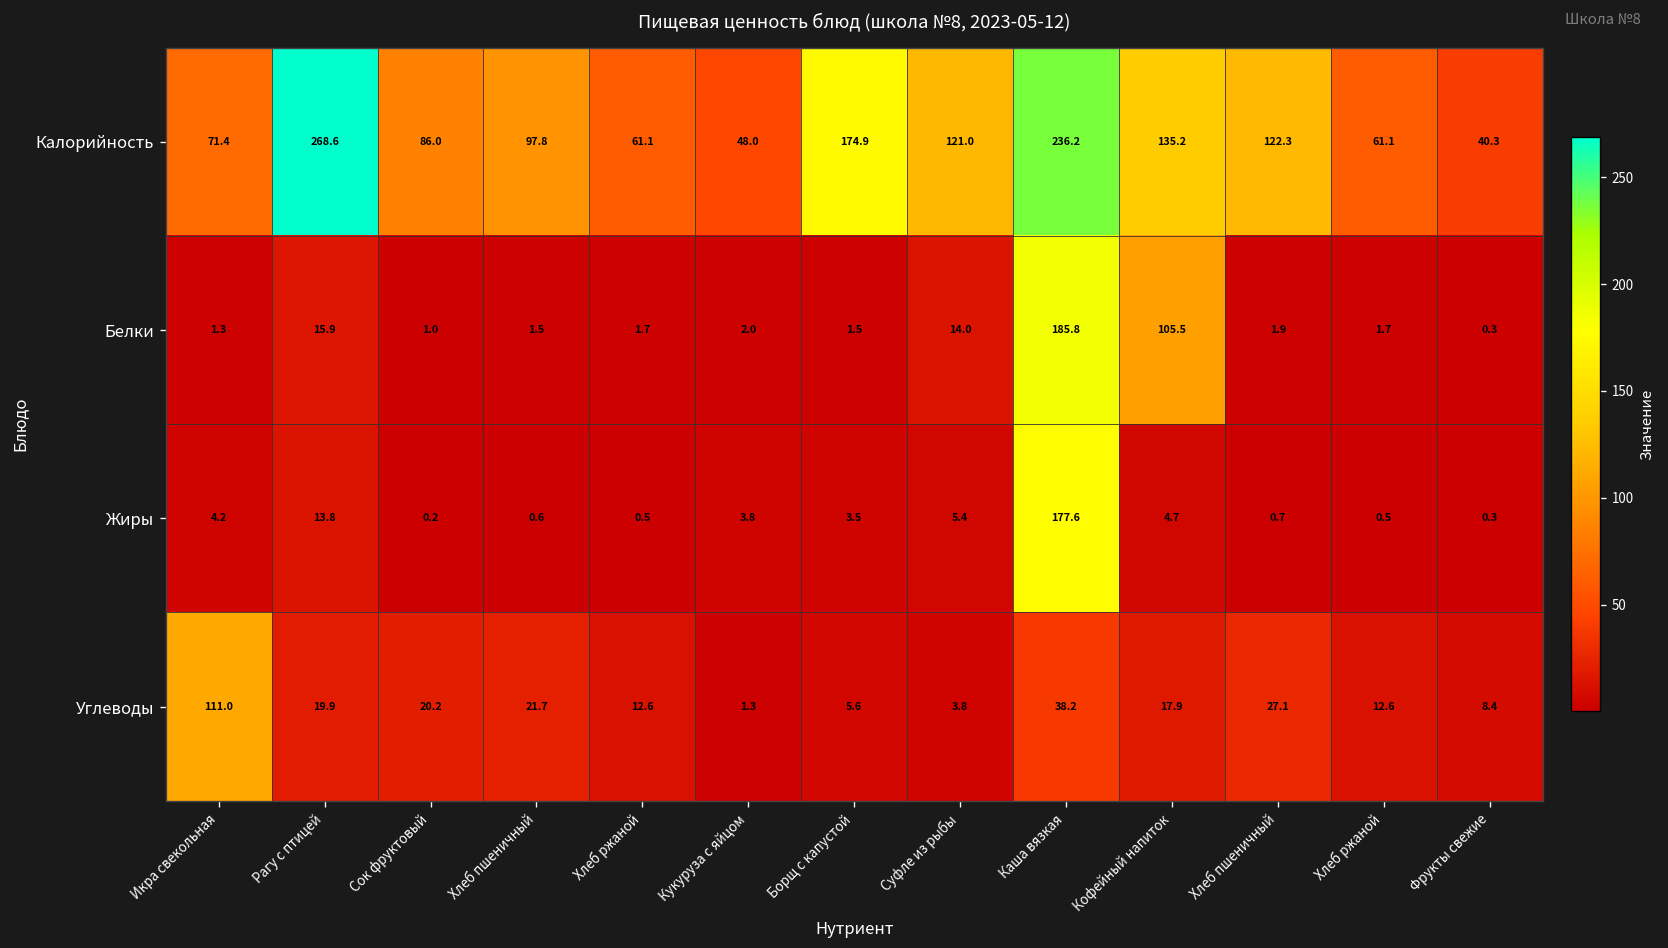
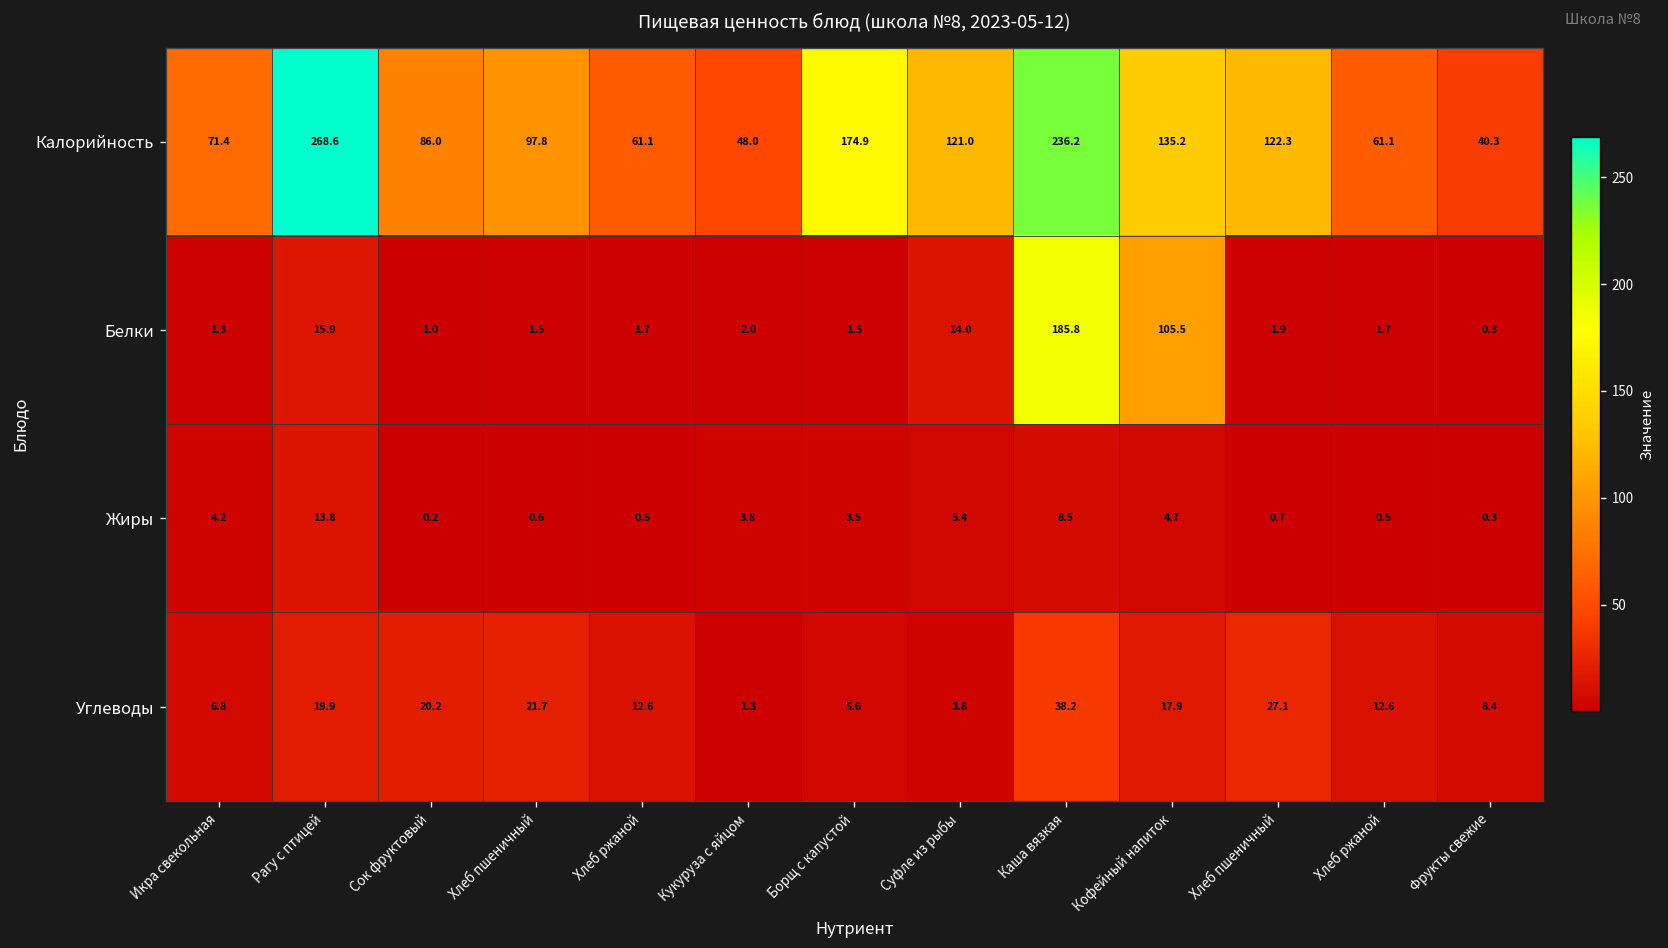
  {
    "Калорийность": {
      "Икра свекольная": 71.4,
      "Рагу с птицей": 268.6,
      "Сок фруктовый": 86.0,
      "Кукуруза с яйцом": 48.0,
      "Борщ с капустой": 174.9,
      "Суфле из рыбы": 121.0,
      "Каша вязкая": 236.2,
      "Кофейный напиток": 135.2,
      "Фрукты свежие": 40.3
    },
    "Белки": {
      "Икра свекольная": 1.3,
      "Рагу с птицей": 15.9,
      "Сок фруктовый": 1.0,
      "Кукуруза с яйцом": 2.0,
      "Борщ с капустой": 1.5,
      "Суфле из рыбы": 14.0,
      "Каша вязкая": 185.8,
      "Кофейный напиток": 105.5,
      "Фрукты свежие": 0.3
    },
    "Жиры": {
      "Икра свекольная": 4.2,
      "Рагу с птицей": 13.8,
      "Сок фруктовый": 0.2,
      "Кукуруза с яйцом": 3.8,
      "Борщ с капустой": 3.5,
      "Суфле из рыбы": 5.4,
-     "Каша вязкая": 177.6,
+     "Каша вязкая": 8.5,
      "Кофейный напиток": 4.7,
      "Фрукты свежие": 0.3
    },
    "Углеводы": {
-     "Икра свекольная": 111.0,
+     "Икра свекольная": 6.8,
      "Рагу с птицей": 19.9,
      "Сок фруктовый": 20.2,
      "Кукуруза с яйцом": 1.3,
      "Борщ с капустой": 5.6,
      "Суфле из рыбы": 3.8,
      "Каша вязкая": 38.2,
      "Кофейный напиток": 17.9,
      "Фрукты свежие": 8.4
    }
  }
